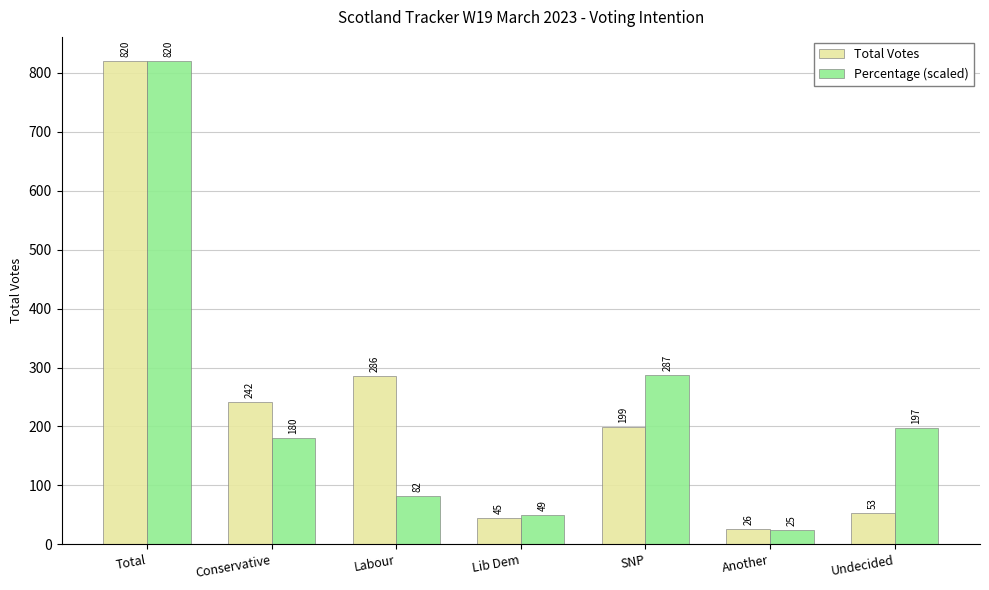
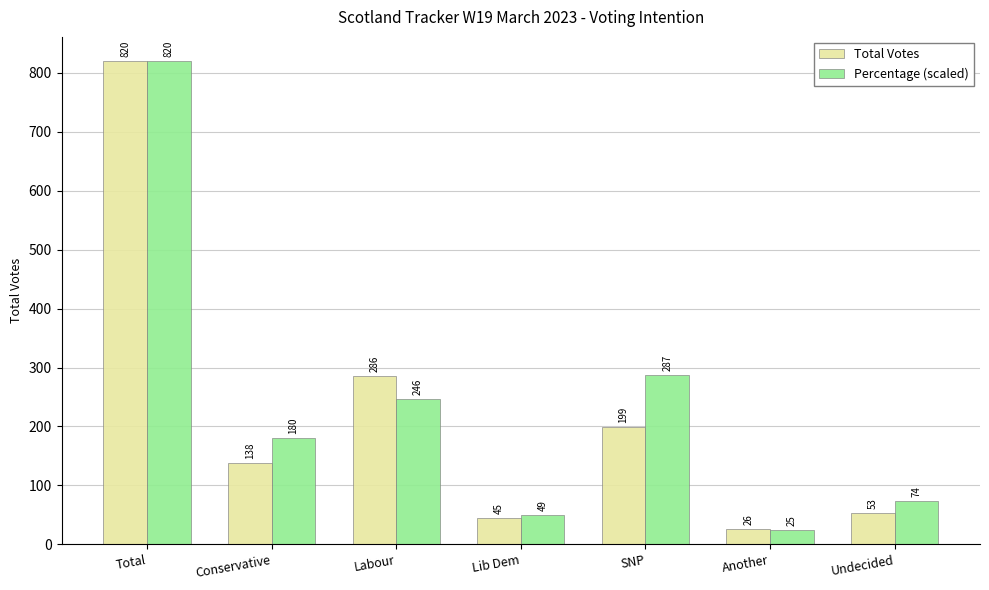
  {
    "Total Votes": {
      "Total": 820,
-     "Conservative": 242,
+     "Conservative": 138,
      "Labour": 286,
      "Lib Dem": 45,
      "SNP": 199,
      "Another": 26,
      "Undecided": 53
    },
    "Percentage (scaled)": {
      "Total": 820,
      "Conservative": 180,
-     "Labour": 82,
+     "Labour": 246,
      "Lib Dem": 49,
      "SNP": 287,
      "Another": 25,
-     "Undecided": 197
+     "Undecided": 74
    }
  }
